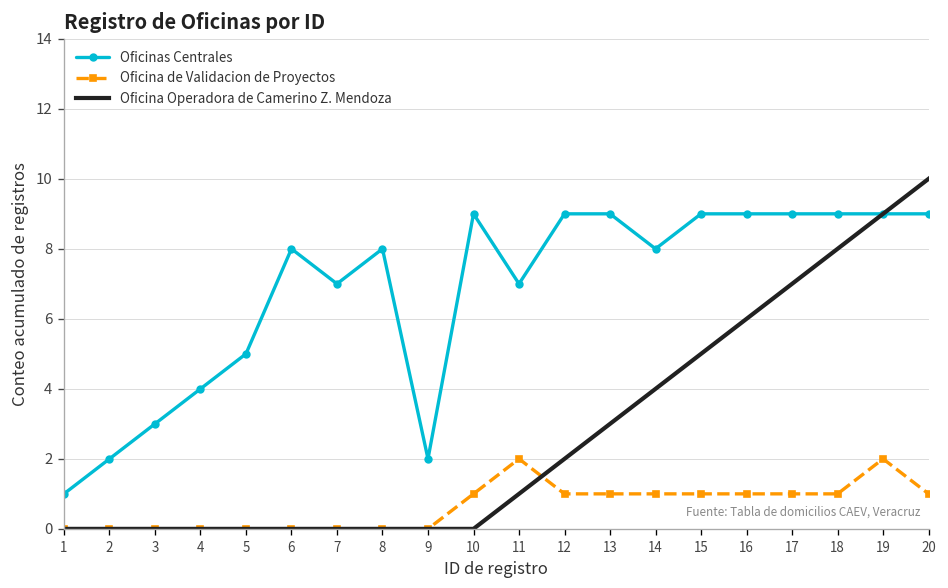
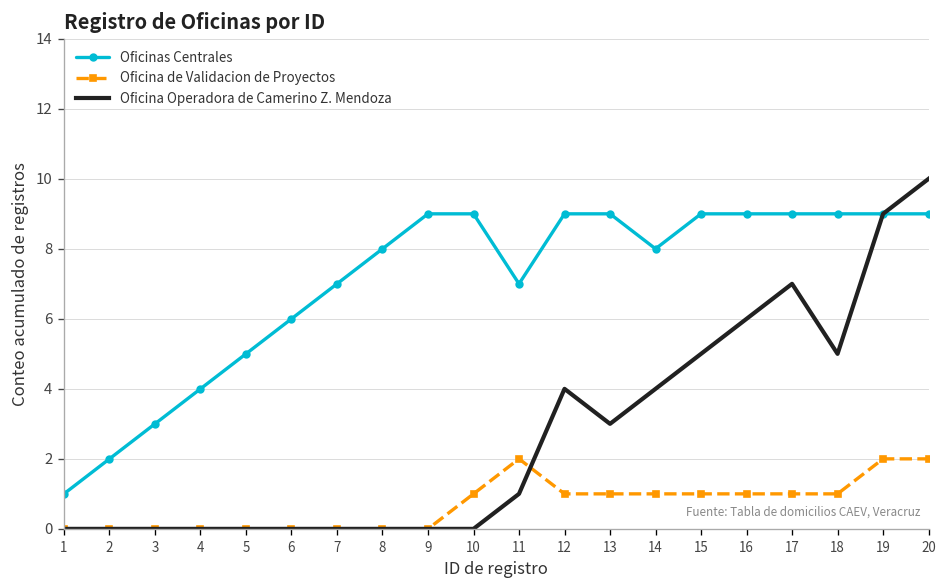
  {
    "Oficinas Centrales": {
      "1": 1,
      "2": 2,
      "3": 3,
      "4": 4,
      "5": 5,
-     "6": 8,
+     "6": 6,
      "7": 7,
      "8": 8,
-     "9": 2,
+     "9": 9,
      "10": 9,
      "11": 7,
      "12": 9,
      "13": 9,
      "14": 8,
      "15": 9,
      "16": 9,
      "17": 9,
      "18": 9,
      "20": 9
    },
    "Oficina de Validacion de Proyectos": {
      "10": 1,
      "11": 2,
      "12": 1,
      "13": 1,
      "14": 1,
      "15": 1,
      "16": 1,
      "17": 1,
      "18": 1,
      "19": 2,
-     "20": 1
+     "20": 2
    },
    "Oficina Operadora de Camerino Z. Mendoza": {
      "10": 0,
      "11": 1,
-     "12": 2,
+     "12": 4,
      "13": 3,
      "14": 4,
      "15": 5,
      "16": 6,
      "17": 7,
-     "18": 8,
+     "18": 5,
      "20": 10
    }
  }
